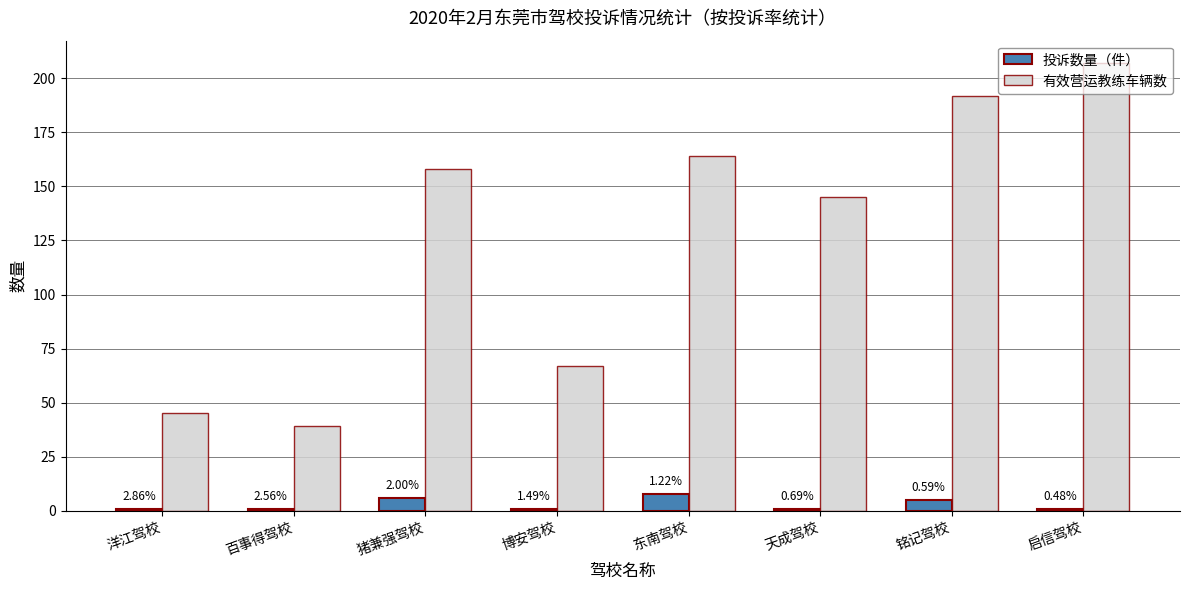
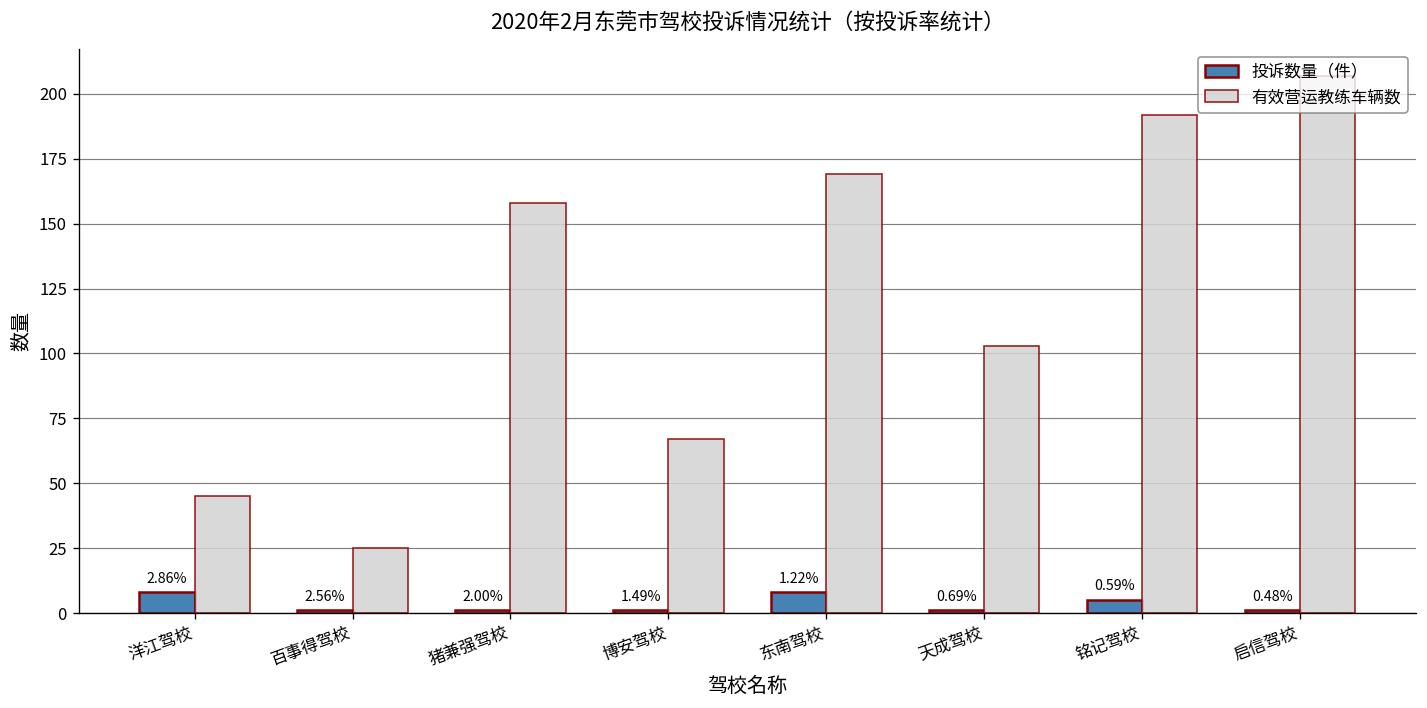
  {
    "投诉数量（件）": {
-     "洋江驾校": 1,
-     "猪兼强驾校": 6
+     "洋江驾校": 8,
+     "猪兼强驾校": 1
    },
    "有效营运教练车辆数": {
      "洋江驾校": 45,
-     "百事得驾校": 39,
+     "百事得驾校": 25,
      "猪兼强驾校": 158,
      "博安驾校": 67,
-     "东南驾校": 164,
-     "天成驾校": 145,
+     "东南驾校": 169,
+     "天成驾校": 103,
      "铭记驾校": 192
    }
  }
